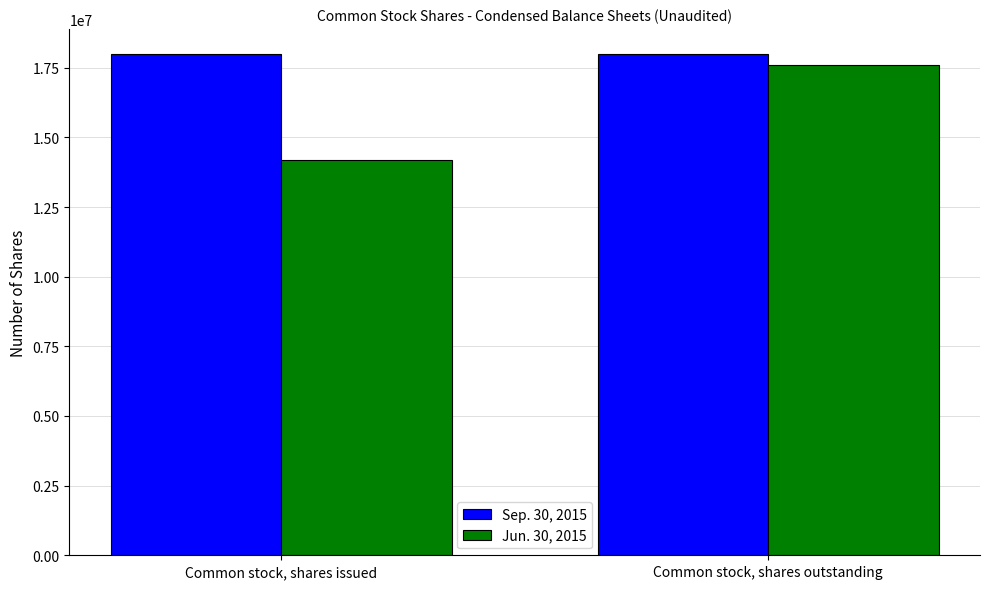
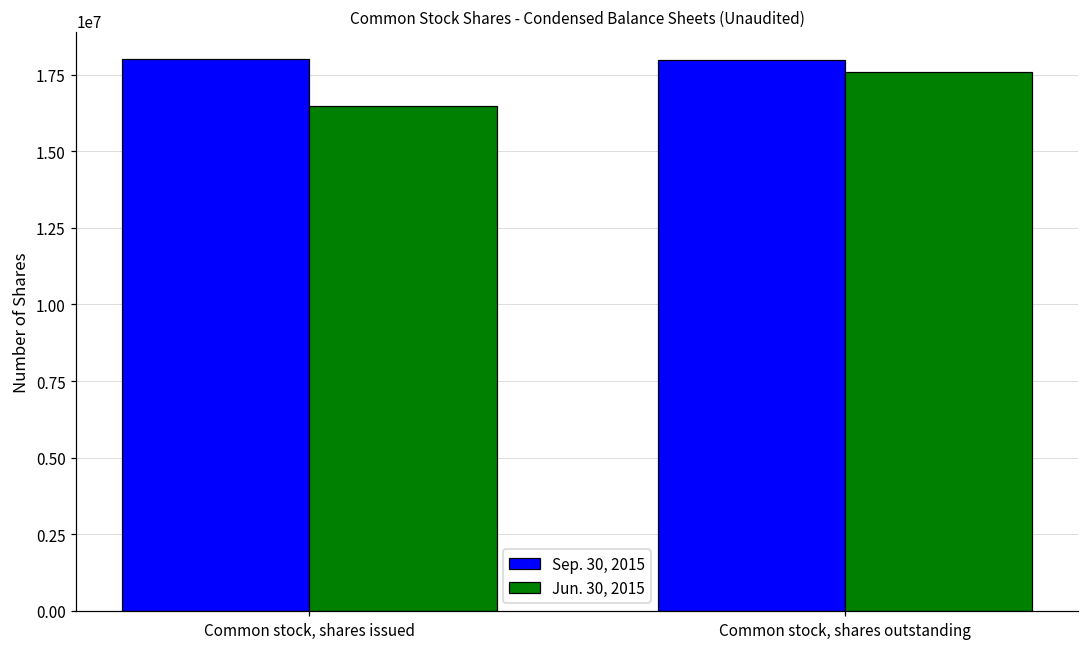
  {
    "Sep. 30, 2015": {
      "Common stock, shares issued": 18000000,
      "Common stock, shares outstanding": 18000000
    },
    "Jun. 30, 2015": {
-     "Common stock, shares issued": 14200000,
+     "Common stock, shares issued": 16500000,
      "Common stock, shares outstanding": 17600000
    }
  }
